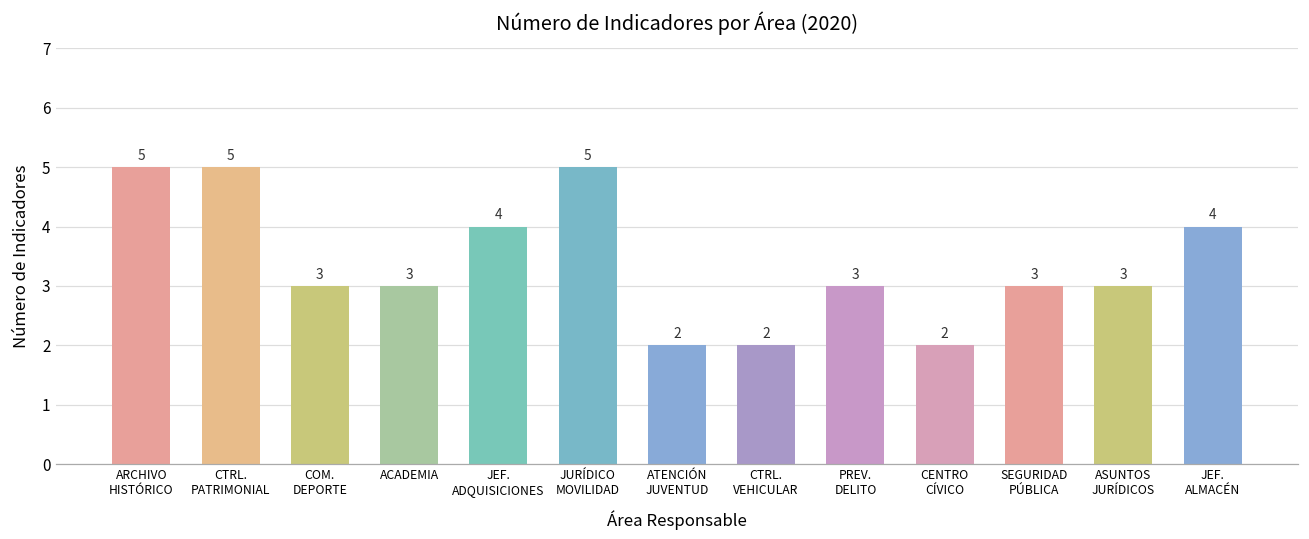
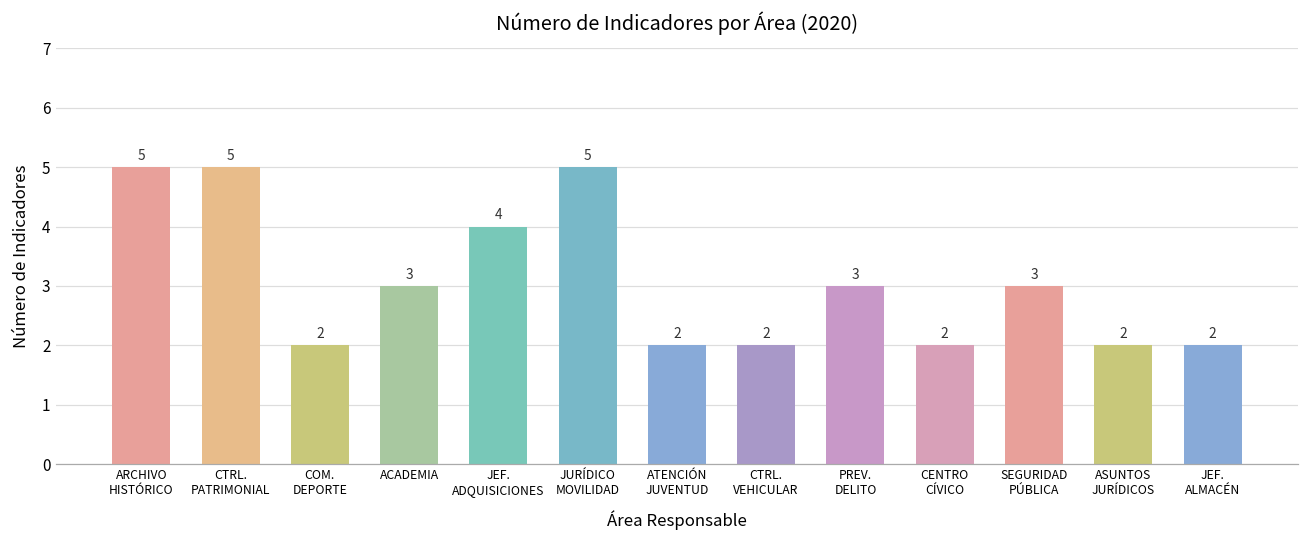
  {
    "ARCHIVO HISTÓRICO": 5,
    "CTRL. PATRIMONIAL": 5,
-   "COM. DEPORTE": 3,
+   "COM. DEPORTE": 2,
    "ACADEMIA": 3,
    "JEF. ADQUISICIONES": 4,
    "JURÍDICO MOVILIDAD": 5,
    "ATENCIÓN JUVENTUD": 2,
    "CTRL. VEHICULAR": 2,
    "PREV. DELITO": 3,
    "CENTRO CÍVICO": 2,
    "SEGURIDAD PÚBLICA": 3,
-   "ASUNTOS JURÍDICOS": 3,
-   "JEF. ALMACÉN": 4
+   "ASUNTOS JURÍDICOS": 2,
+   "JEF. ALMACÉN": 2
  }
